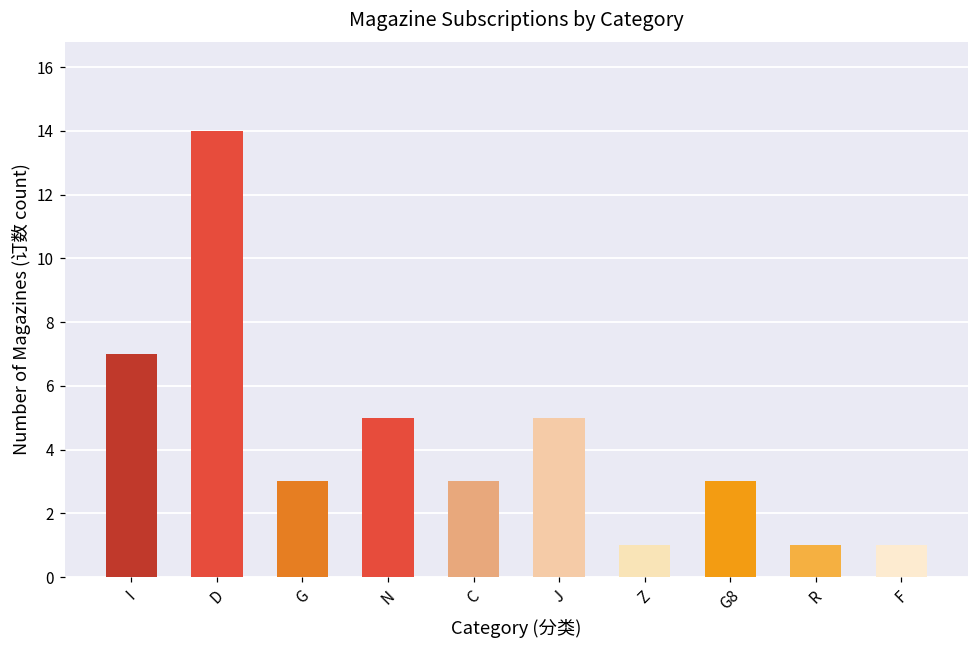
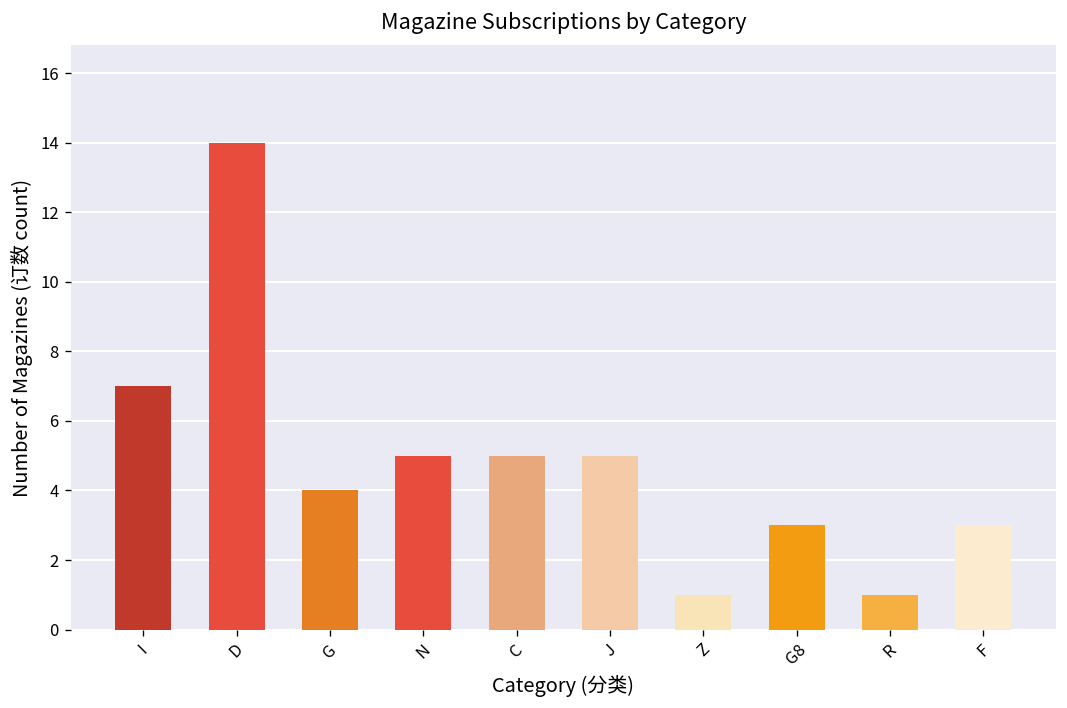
  {
    "I": 7,
    "D": 14,
-   "G": 3,
+   "G": 4,
    "N": 5,
-   "C": 3,
+   "C": 5,
    "J": 5,
    "Z": 1,
    "G8": 3,
    "R": 1,
-   "F": 1
+   "F": 3
  }
